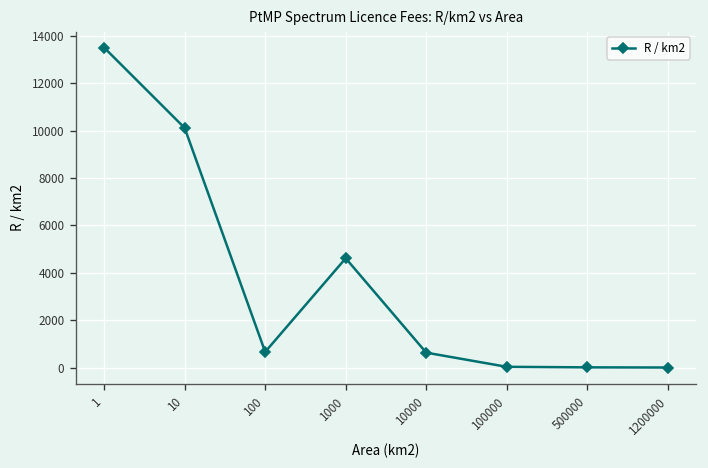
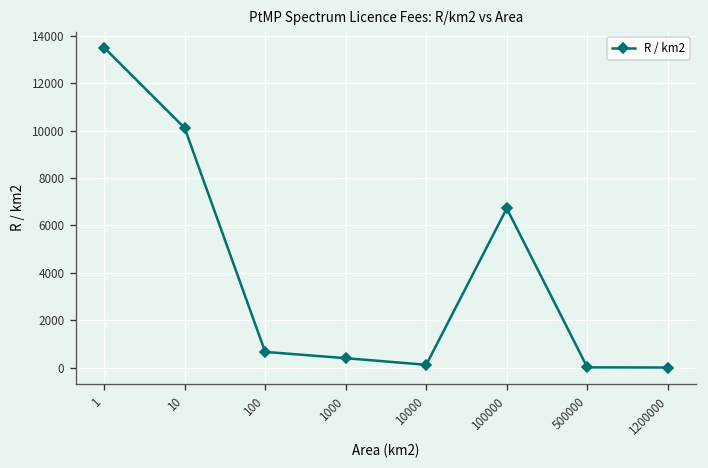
  {
    "1": 13500,
    "10": 10100,
    "100": 700,
-   "1000": 4600,
-   "10000": 600,
-   "100000": 0,
+   "1000": 400,
+   "10000": 100,
+   "100000": 6700,
    "500000": 0,
    "1200000": 0
  }
